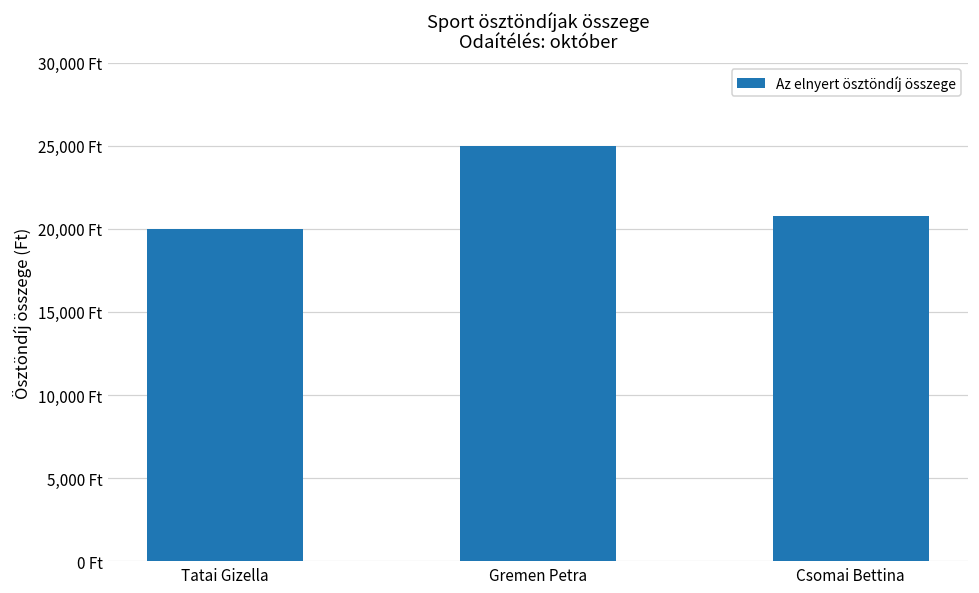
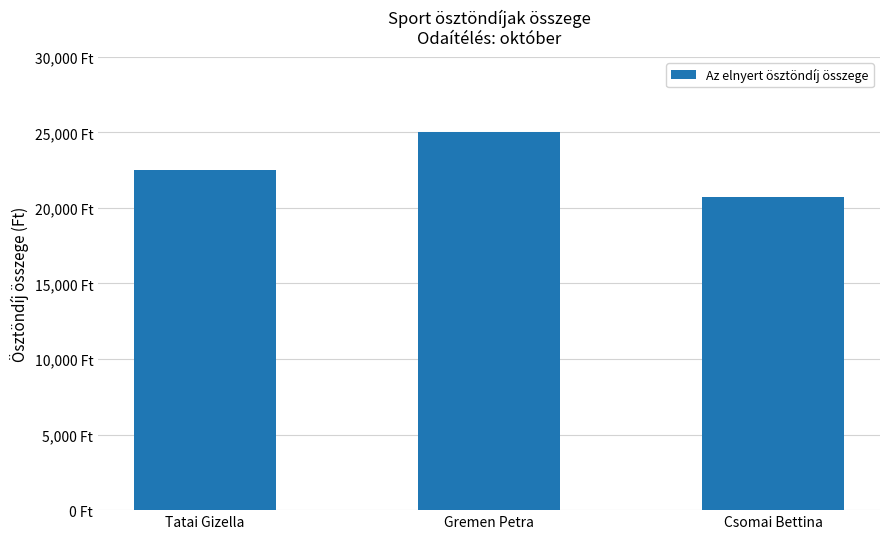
  {
-   "Tatai Gizella": "20,000 Ft",
+   "Tatai Gizella": "22,500 Ft",
    "Gremen Petra": "25,000 Ft",
    "Csomai Bettina": "20,700 Ft"
  }
